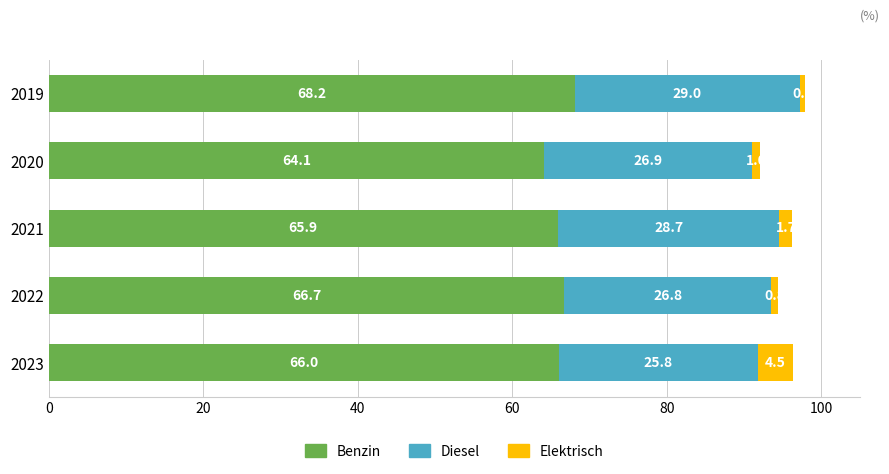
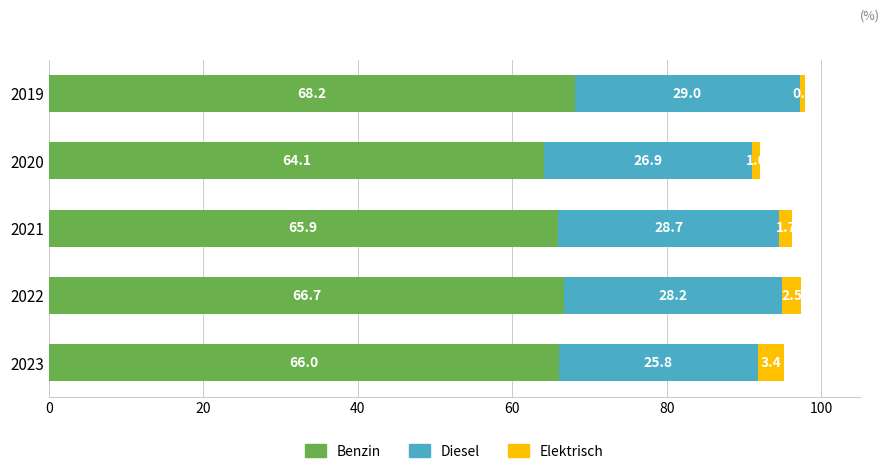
  {
    "Benzin": {
      "2019": 68.2,
      "2020": 64.1,
      "2021": 65.9,
      "2022": 66.7,
      "2023": 66.0
    },
    "Diesel": {
      "2019": 29.0,
      "2020": 26.9,
      "2021": 28.7,
-     "2022": 26.8,
+     "2022": 28.2,
      "2023": 25.8
    },
    "Elektrisch": {
      "2019": 0.7,
      "2020": 1.0,
      "2021": 1.7,
-     "2022": 0.8,
-     "2023": 4.5
+     "2022": 2.5,
+     "2023": 3.4
    }
  }
